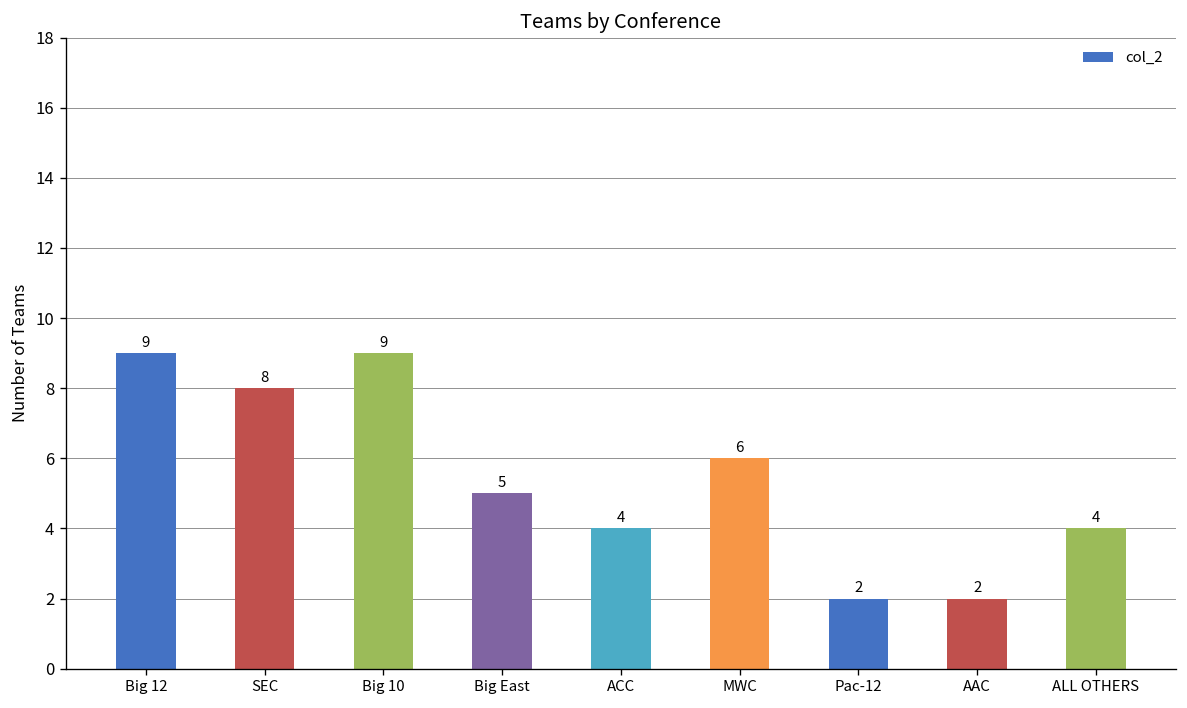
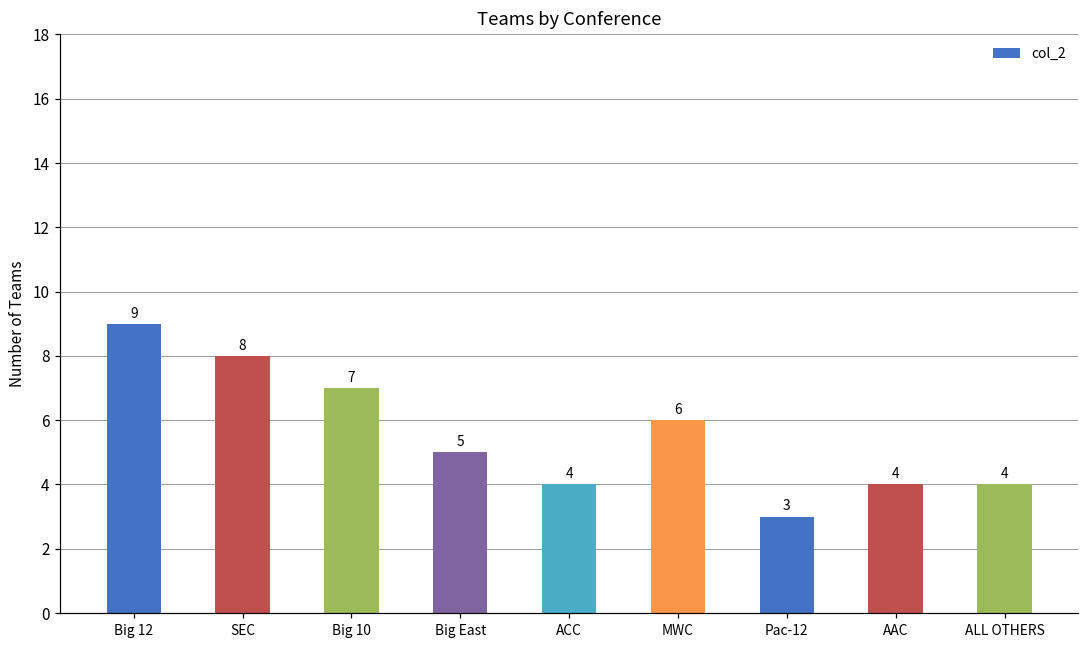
  {
    "Big 12": 9,
    "SEC": 8,
-   "Big 10": 9,
+   "Big 10": 7,
    "Big East": 5,
    "ACC": 4,
    "MWC": 6,
-   "Pac-12": 2,
-   "AAC": 2,
+   "Pac-12": 3,
+   "AAC": 4,
    "ALL OTHERS": 4
  }
